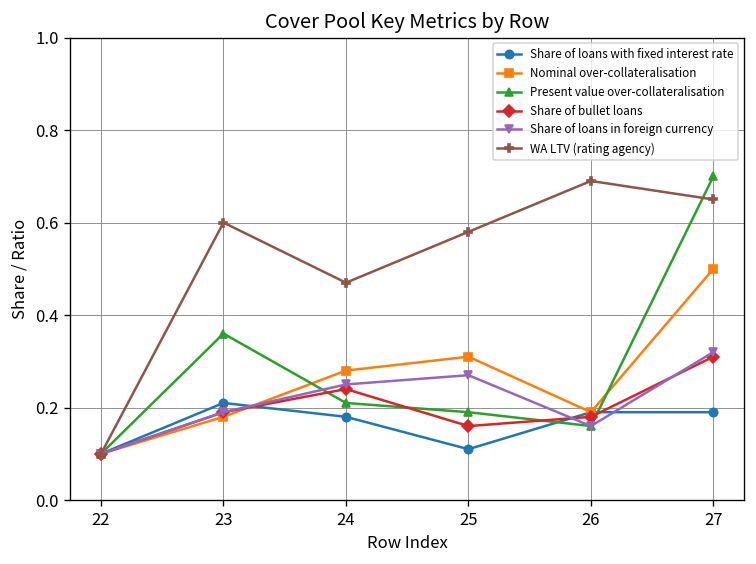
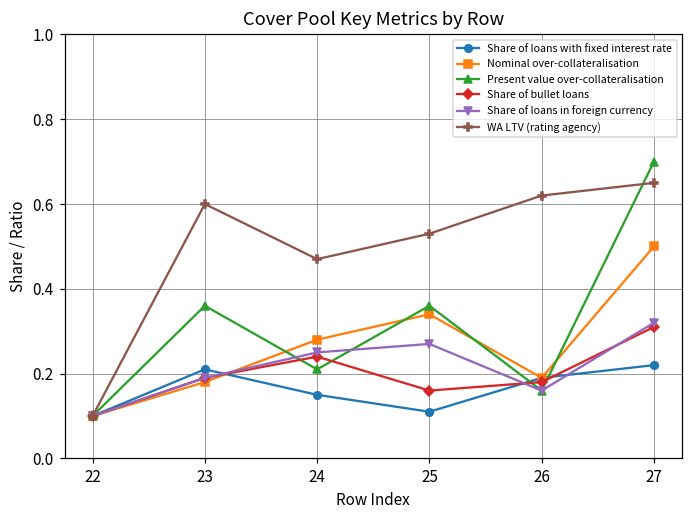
  {
    "Share of loans with fixed interest rate": {
      "23": 0.21,
-     "24": 0.18,
+     "24": 0.15,
      "25": 0.11,
-     "27": 0.19
+     "27": 0.22
    },
    "Nominal over-collateralisation": {
      "23": 0.18,
      "24": 0.28,
-     "25": 0.31,
+     "25": 0.34,
      "27": 0.50
    },
    "Present value over-collateralisation": {
      "23": 0.36,
      "24": 0.21,
-     "25": 0.19,
+     "25": 0.36,
      "27": 0.70
    },
    "Share of bullet loans": {
      "24": 0.24,
      "25": 0.16,
      "26": 0.18,
      "27": 0.31
    },
    "Share of loans in foreign currency": {
      "24": 0.25,
      "25": 0.27,
      "27": 0.32
    },
    "WA LTV (rating agency)": {
      "23": 0.60,
      "24": 0.47,
-     "25": 0.58,
-     "26": 0.69,
+     "25": 0.53,
+     "26": 0.62,
      "27": 0.65
    }
  }
